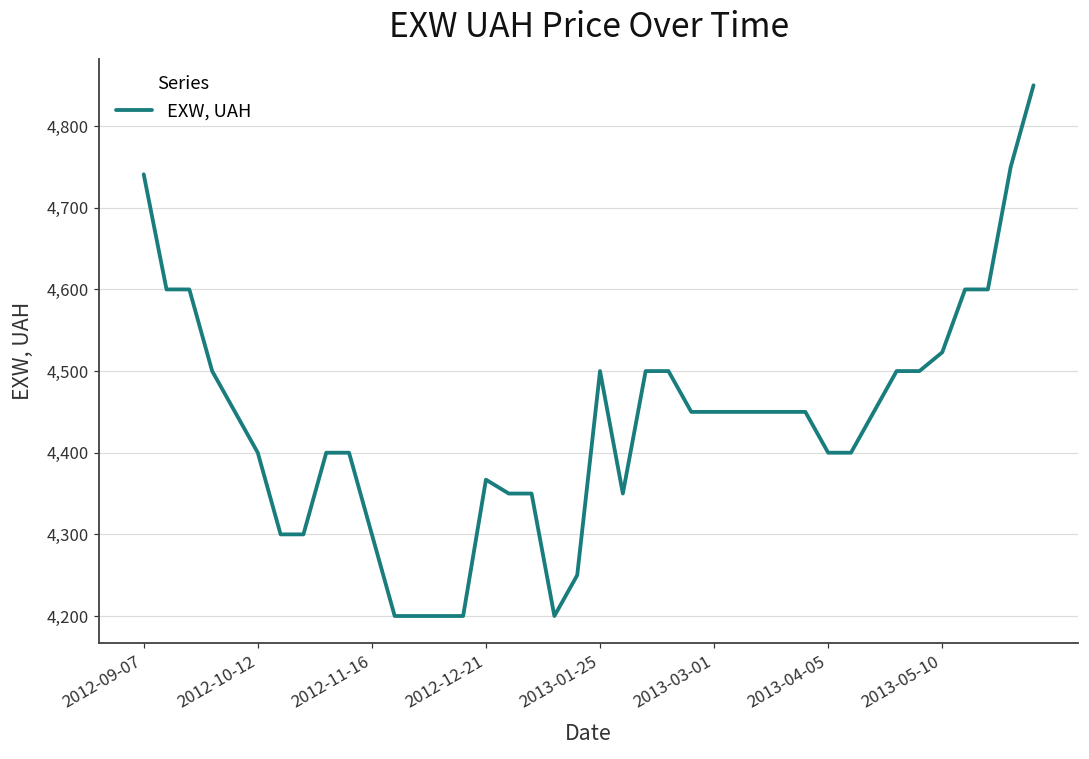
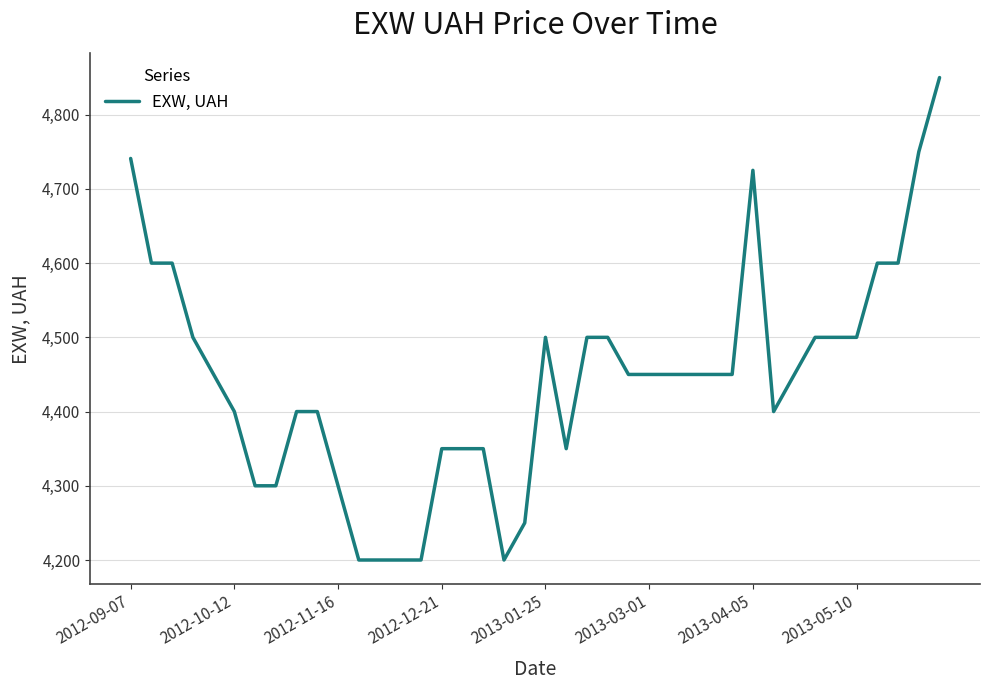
  {
    "2012-09-07": "4,740",
    "2012-10-12": "4,400",
    "2012-11-16": "4,300",
-   "2012-12-21": "4,370",
+   "2012-12-21": "4,350",
    "2013-01-25": "4,500",
    "2013-03-01": "4,450",
-   "2013-04-05": "4,400",
-   "2013-05-10": "4,520"
+   "2013-04-05": "4,730",
+   "2013-05-10": "4,500"
  }
